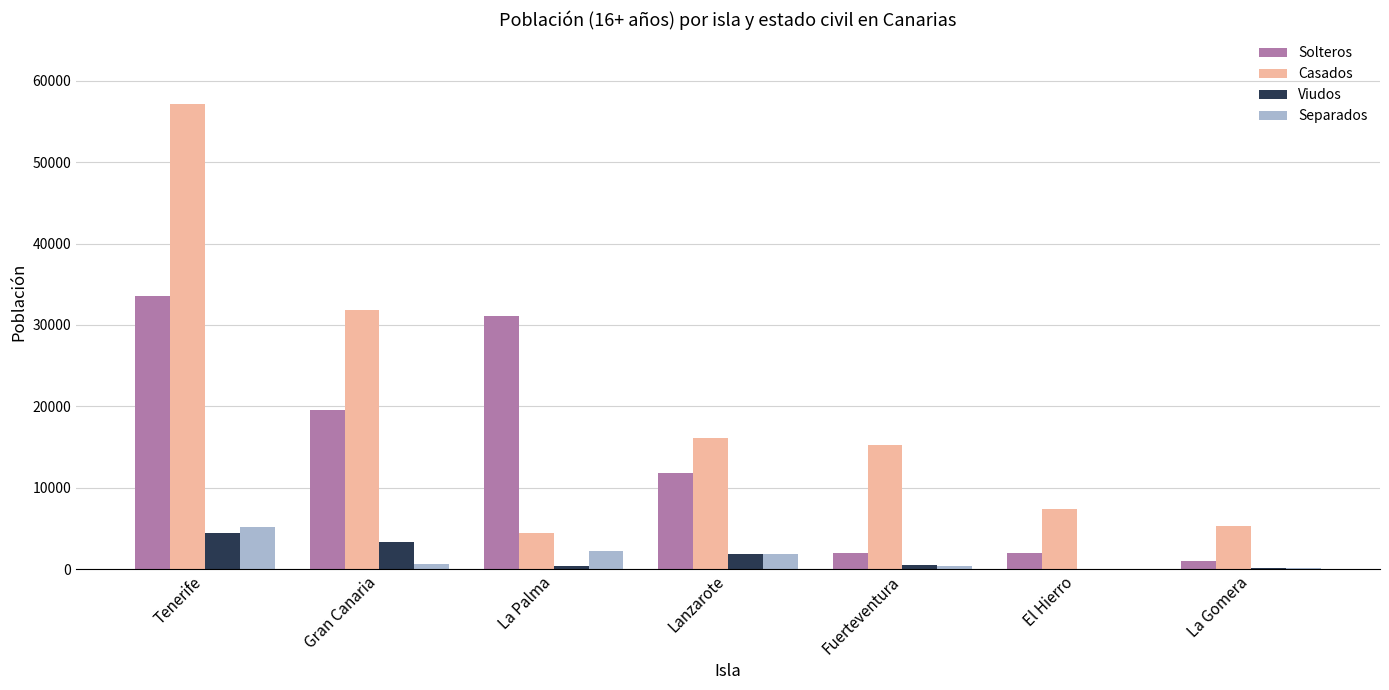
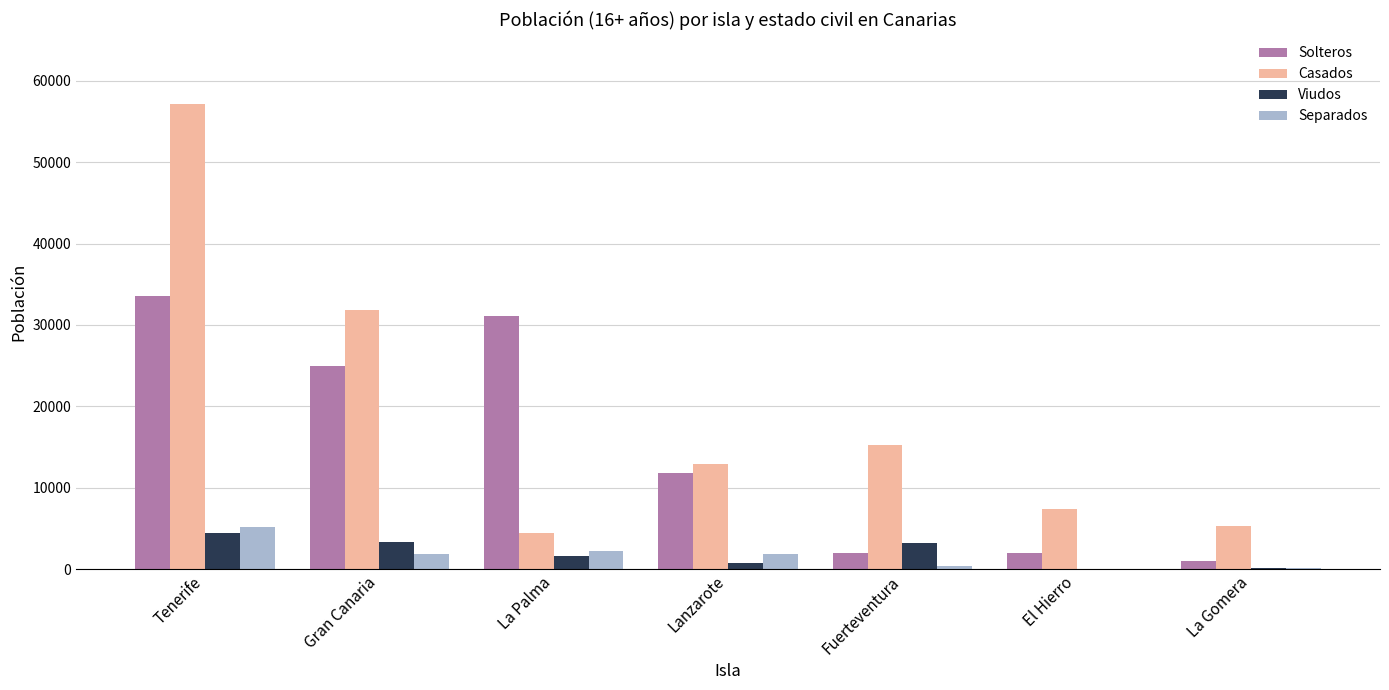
  {
    "Solteros": {
      "Tenerife": 33000,
-     "Gran Canaria": 19000,
+     "Gran Canaria": 25000,
      "La Palma": 31000,
      "Lanzarote": 12000,
      "Fuerteventura": 2000,
      "El Hierro": 2000,
      "La Gomera": 1000
    },
    "Casados": {
      "Tenerife": 57000,
      "Gran Canaria": 32000,
      "La Palma": 4000,
-     "Lanzarote": 16000,
+     "Lanzarote": 13000,
      "Fuerteventura": 15000,
      "El Hierro": 7000,
      "La Gomera": 5000
    },
    "Viudos": {
      "Tenerife": 4000,
      "Gran Canaria": 3000,
-     "La Palma": 0,
-     "Lanzarote": 2000,
-     "Fuerteventura": 0
+     "La Palma": 2000,
+     "Lanzarote": 1000,
+     "Fuerteventura": 3000
    },
    "Separados": {
      "Tenerife": 5000,
-     "Gran Canaria": 1000,
+     "Gran Canaria": 2000,
      "La Palma": 2000,
      "Lanzarote": 2000,
      "Fuerteventura": 0
    }
  }
